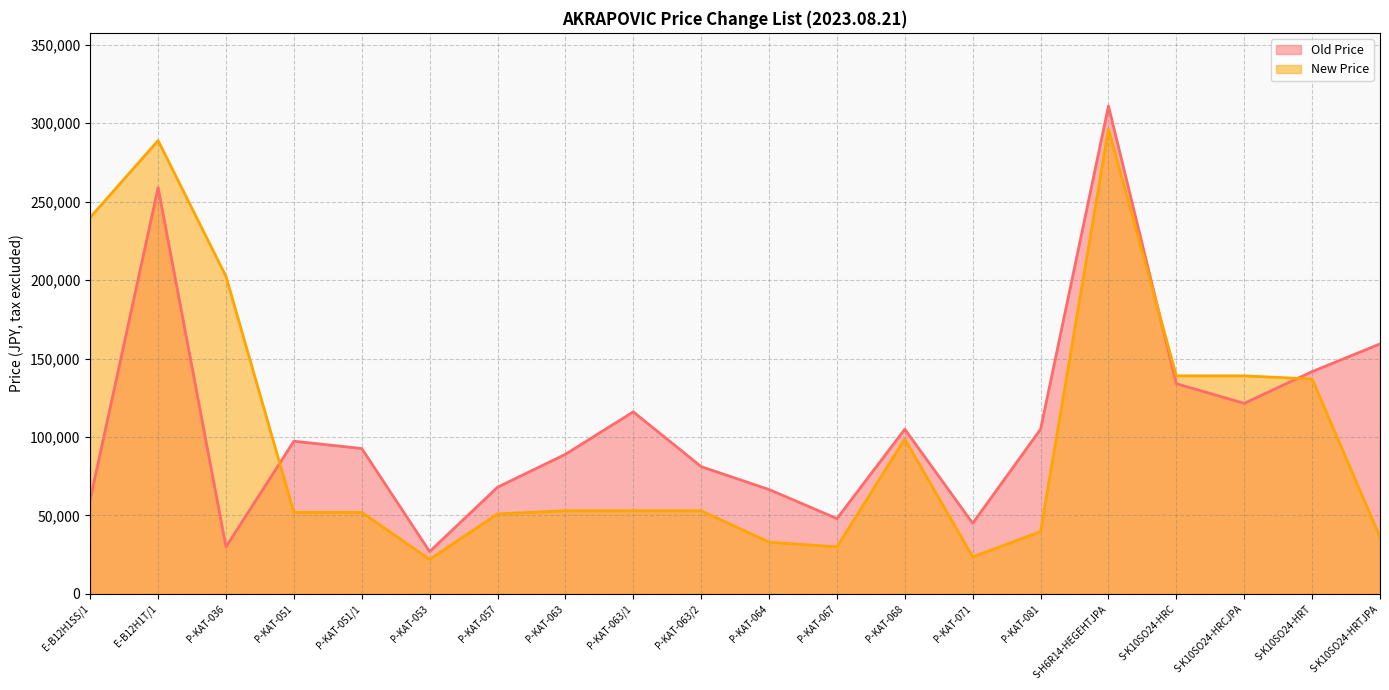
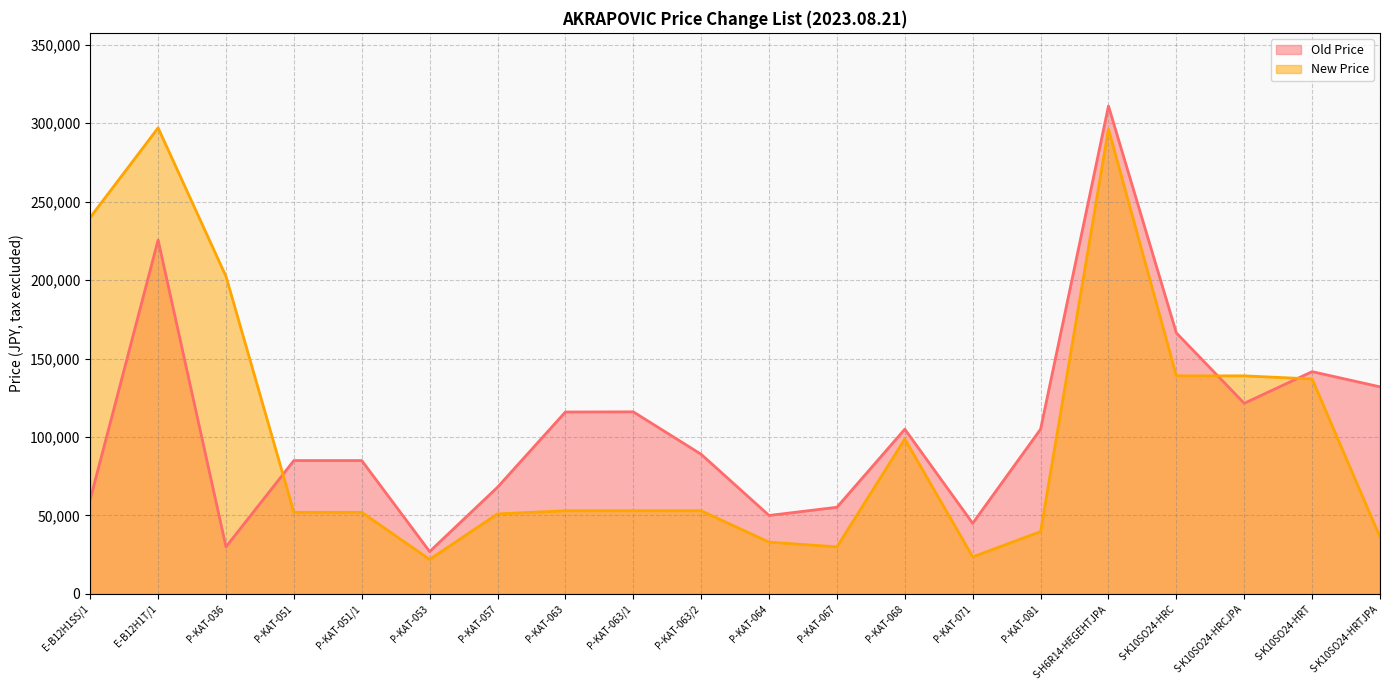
  {
    "Old Price": {
      "E-B12H1SS/1": "60,000",
-     "E-B12H1T/1": "259,000",
+     "E-B12H1T/1": "226,000",
      "P-KAT-036": "30,000",
-     "P-KAT-051": "97,000",
-     "P-KAT-051/1": "93,000",
+     "P-KAT-051": "85,000",
+     "P-KAT-051/1": "85,000",
      "P-KAT-053": "27,000",
      "P-KAT-057": "68,000",
-     "P-KAT-063": "89,000",
+     "P-KAT-063": "116,000",
      "P-KAT-063/1": "116,000",
-     "P-KAT-063/2": "81,000",
-     "P-KAT-064": "67,000",
-     "P-KAT-067": "48,000",
+     "P-KAT-063/2": "89,000",
+     "P-KAT-064": "50,000",
+     "P-KAT-067": "55,000",
      "P-KAT-068": "105,000",
      "P-KAT-071": "45,000",
      "P-KAT-081": "105,000",
      "S-H6R14-HEGEHTJPA": "311,000",
-     "S-K10SO24-HRC": "134,000",
+     "S-K10SO24-HRC": "166,000",
      "S-K10SO24-HRCJPA": "122,000",
      "S-K10SO24-HRT": "142,000",
-     "S-K10SO24-HRTJPA": "159,000"
+     "S-K10SO24-HRTJPA": "132,000"
    },
    "New Price": {
      "E-B12H1SS/1": "240,000",
-     "E-B12H1T/1": "289,000",
+     "E-B12H1T/1": "297,000",
      "P-KAT-036": "202,000",
      "P-KAT-051": "52,000",
      "P-KAT-051/1": "52,000",
      "P-KAT-053": "22,000",
      "P-KAT-057": "51,000",
      "P-KAT-063": "53,000",
      "P-KAT-063/1": "53,000",
      "P-KAT-063/2": "53,000",
      "P-KAT-064": "33,000",
      "P-KAT-067": "30,000",
      "P-KAT-068": "99,000",
      "P-KAT-071": "24,000",
      "P-KAT-081": "40,000",
      "S-H6R14-HEGEHTJPA": "296,000",
      "S-K10SO24-HRC": "139,000",
      "S-K10SO24-HRCJPA": "139,000",
      "S-K10SO24-HRT": "137,000",
      "S-K10SO24-HRTJPA": "36,000"
    }
  }
